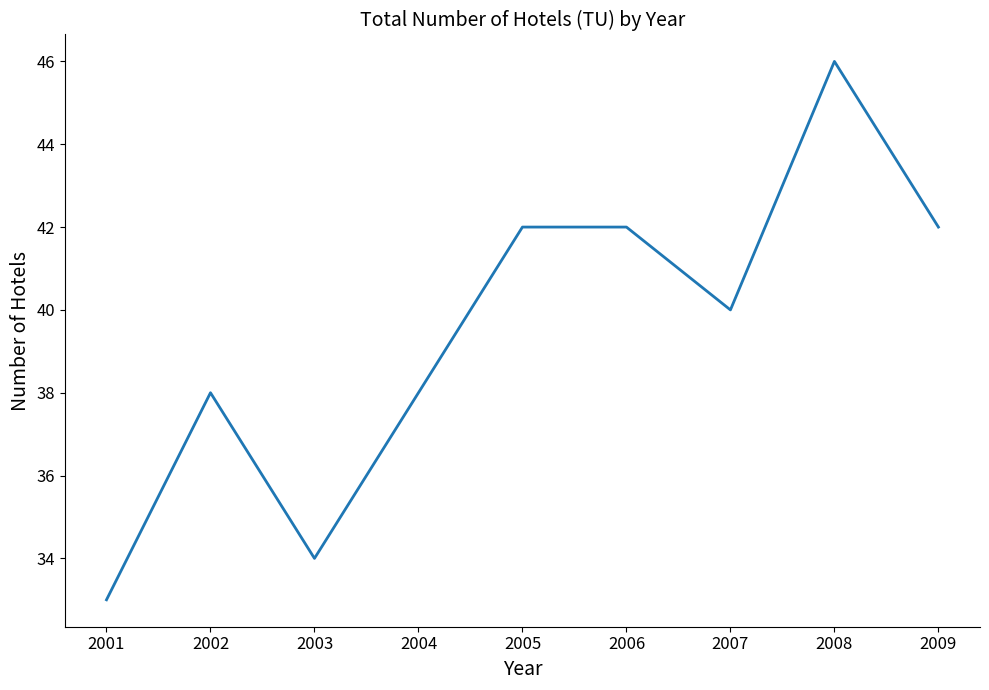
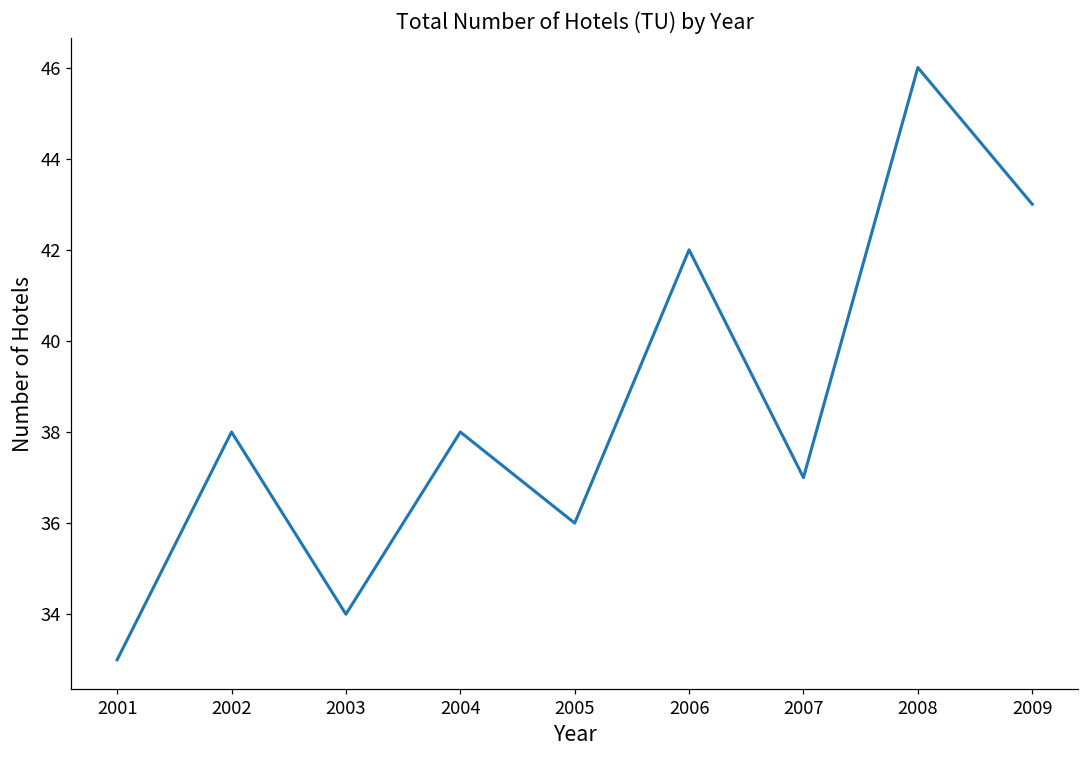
  {
    "2001": 33,
    "2002": 38,
    "2003": 34,
    "2004": 38,
-   "2005": 42,
+   "2005": 36,
    "2006": 42,
-   "2007": 40,
+   "2007": 37,
    "2008": 46,
-   "2009": 42
+   "2009": 43
  }
